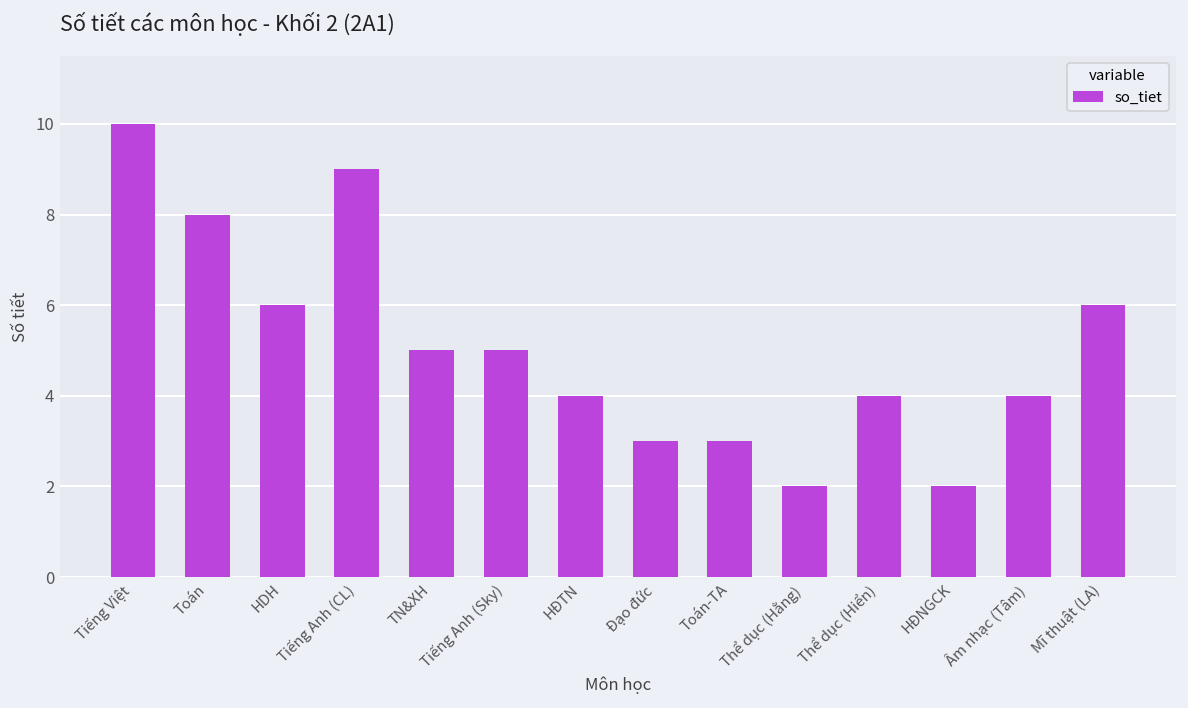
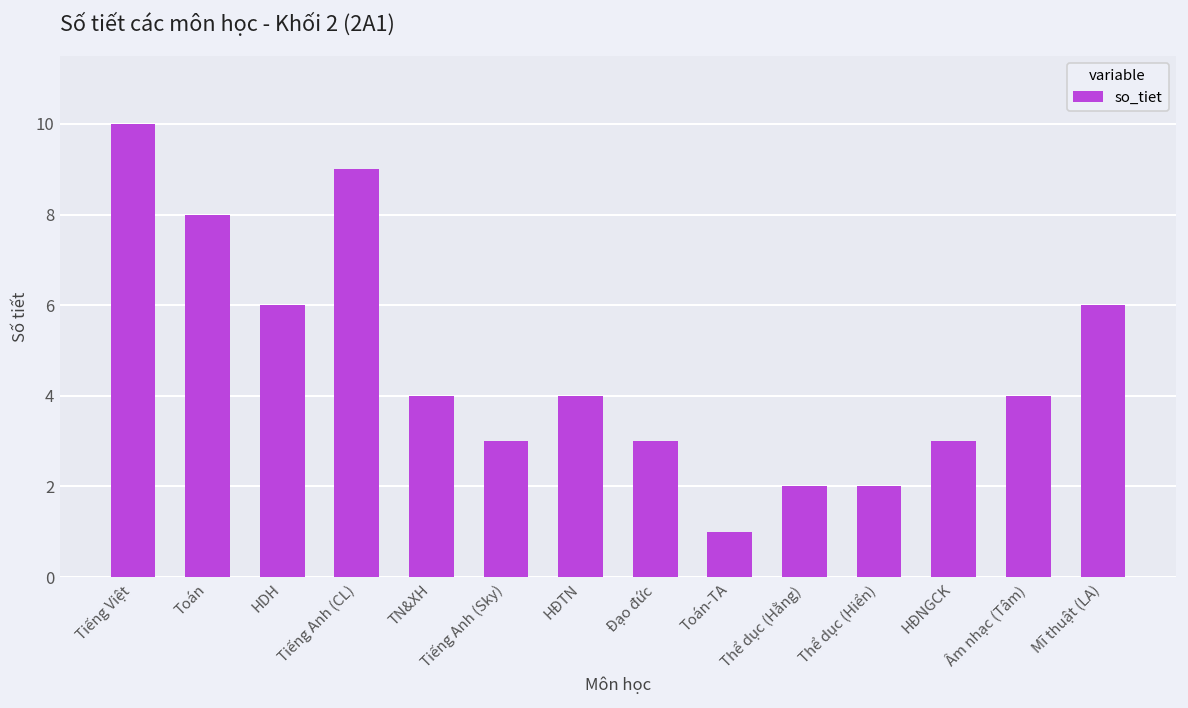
  {
    "Tiếng Việt": 10,
    "Toán": 8,
    "HDH": 6,
    "Tiếng Anh (CL)": 9,
-   "TN&XH": 5,
-   "Tiếng Anh (Sky)": 5,
+   "TN&XH": 4,
+   "Tiếng Anh (Sky)": 3,
    "HĐTN": 4,
    "Đạo đức": 3,
-   "Toán-TA": 3,
+   "Toán-TA": 1,
    "Thể dục (Hằng)": 2,
-   "Thể dục (Hiển)": 4,
-   "HĐNGCK": 2,
+   "Thể dục (Hiển)": 2,
+   "HĐNGCK": 3,
    "Âm nhạc (Tâm)": 4,
    "Mĩ thuật (LA)": 6
  }
